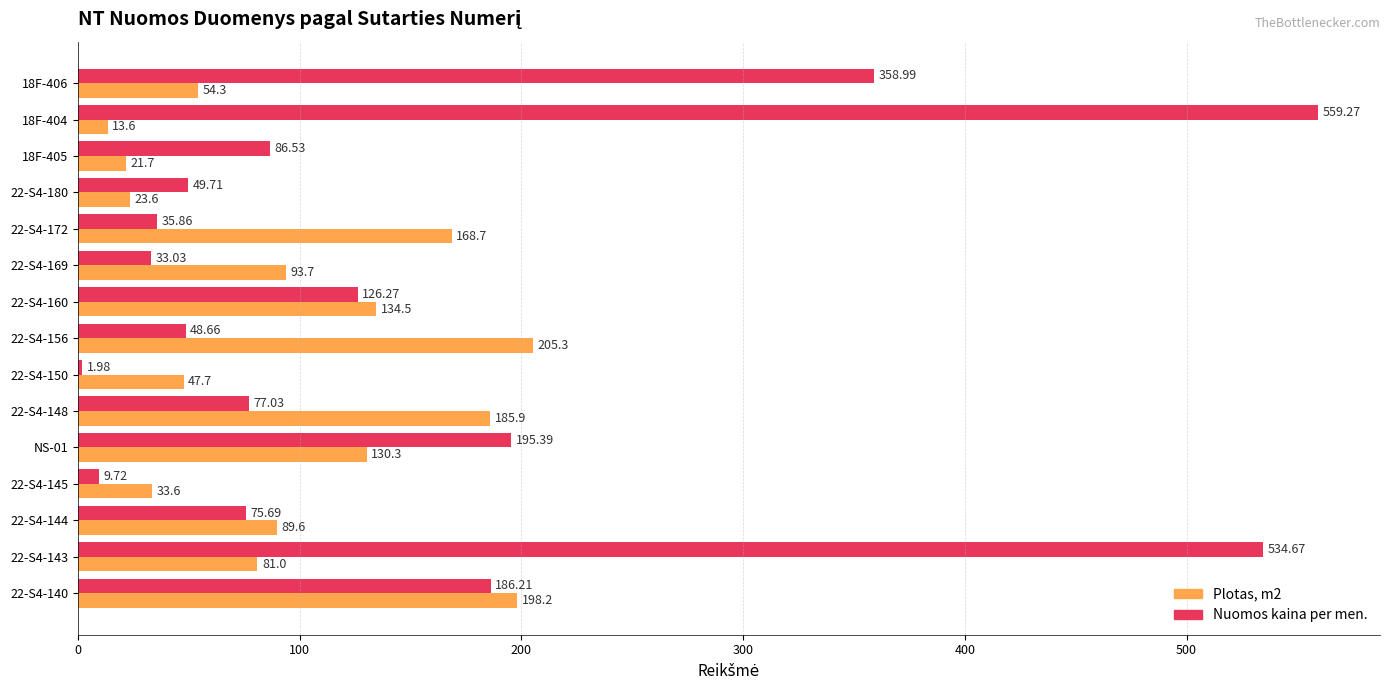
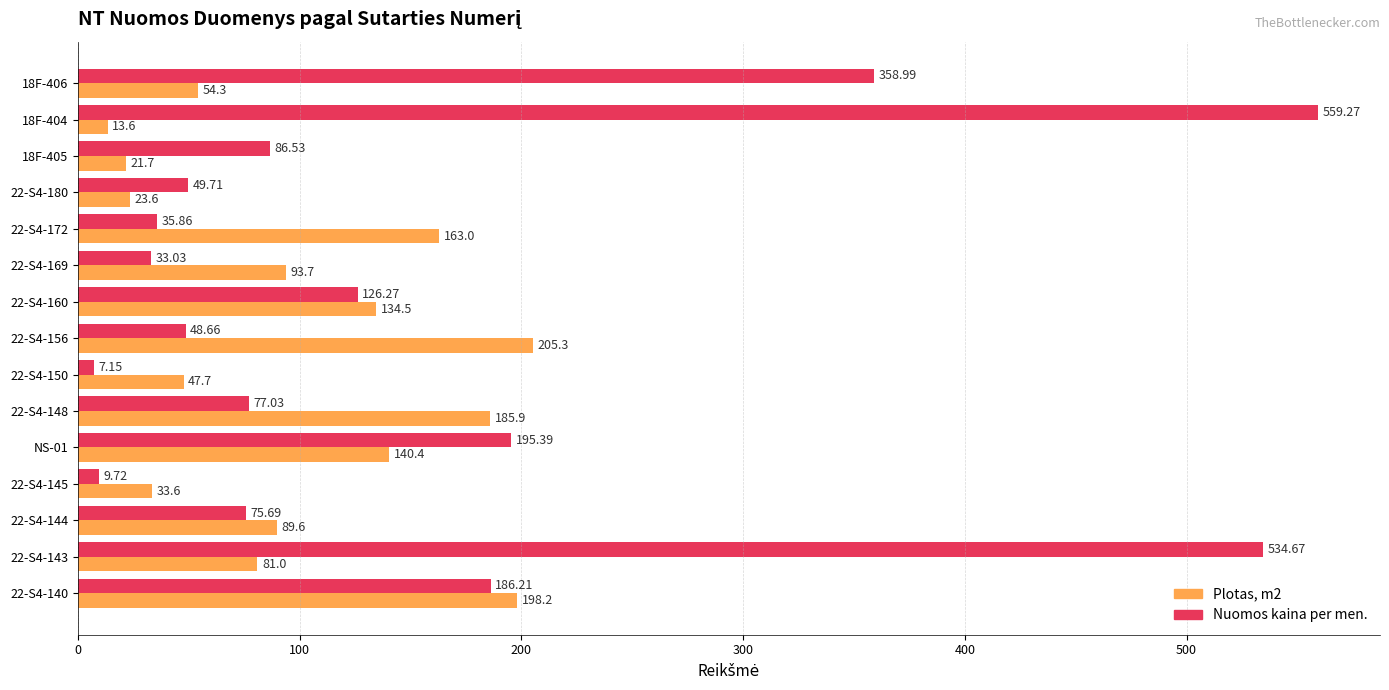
  {
    "Plotas, m2": {
      "18F-406": 54.3,
      "18F-404": 13.6,
      "18F-405": 21.7,
      "22-S4-180": 23.6,
-     "22-S4-172": 168.7,
+     "22-S4-172": 163.0,
      "22-S4-169": 93.7,
      "22-S4-160": 134.5,
      "22-S4-156": 205.3,
      "22-S4-150": 47.7,
      "22-S4-148": 185.9,
-     "NS-01": 130.3,
+     "NS-01": 140.4,
      "22-S4-145": 33.6,
      "22-S4-144": 89.6,
      "22-S4-143": 81.0,
      "22-S4-140": 198.2
    },
    "Nuomos kaina per men.": {
      "18F-406": 358.99,
      "18F-404": 559.27,
      "18F-405": 86.53,
      "22-S4-180": 49.71,
      "22-S4-172": 35.86,
      "22-S4-169": 33.03,
      "22-S4-160": 126.27,
      "22-S4-156": 48.66,
-     "22-S4-150": 1.98,
+     "22-S4-150": 7.15,
      "22-S4-148": 77.03,
      "NS-01": 195.39,
      "22-S4-145": 9.72,
      "22-S4-144": 75.69,
      "22-S4-143": 534.67,
      "22-S4-140": 186.21
    }
  }
